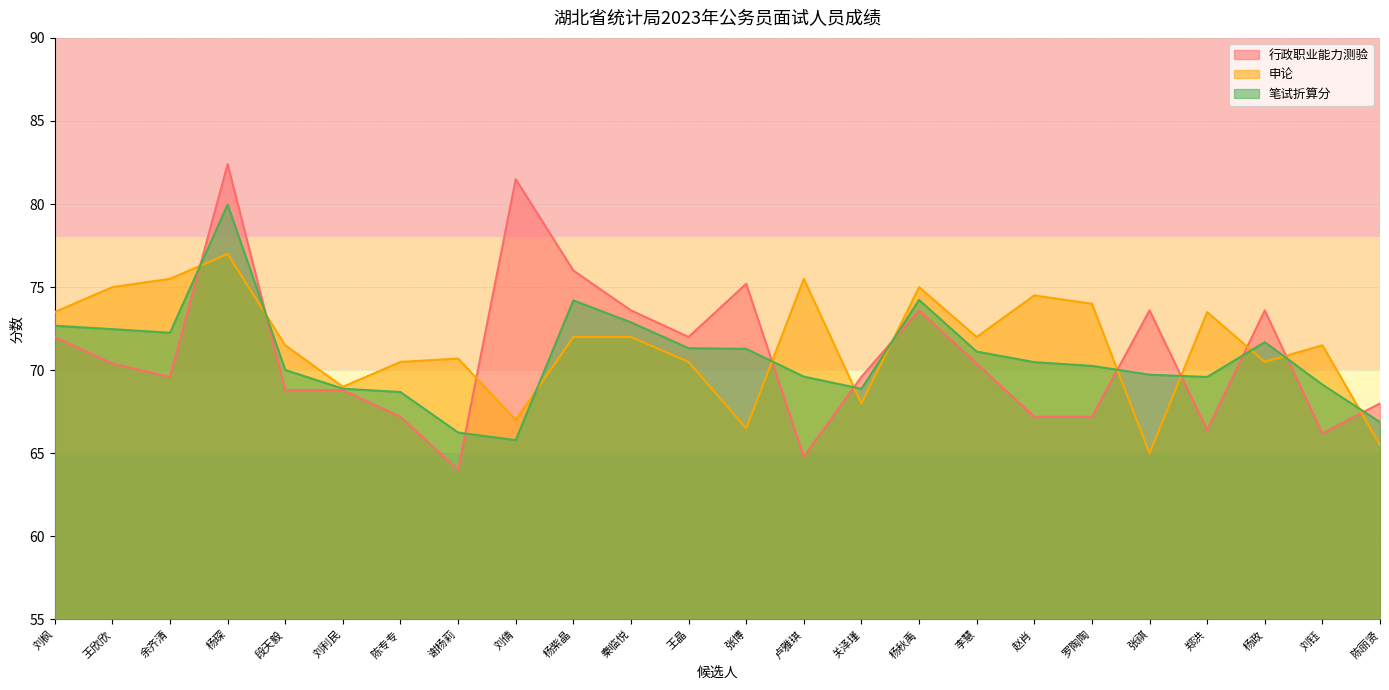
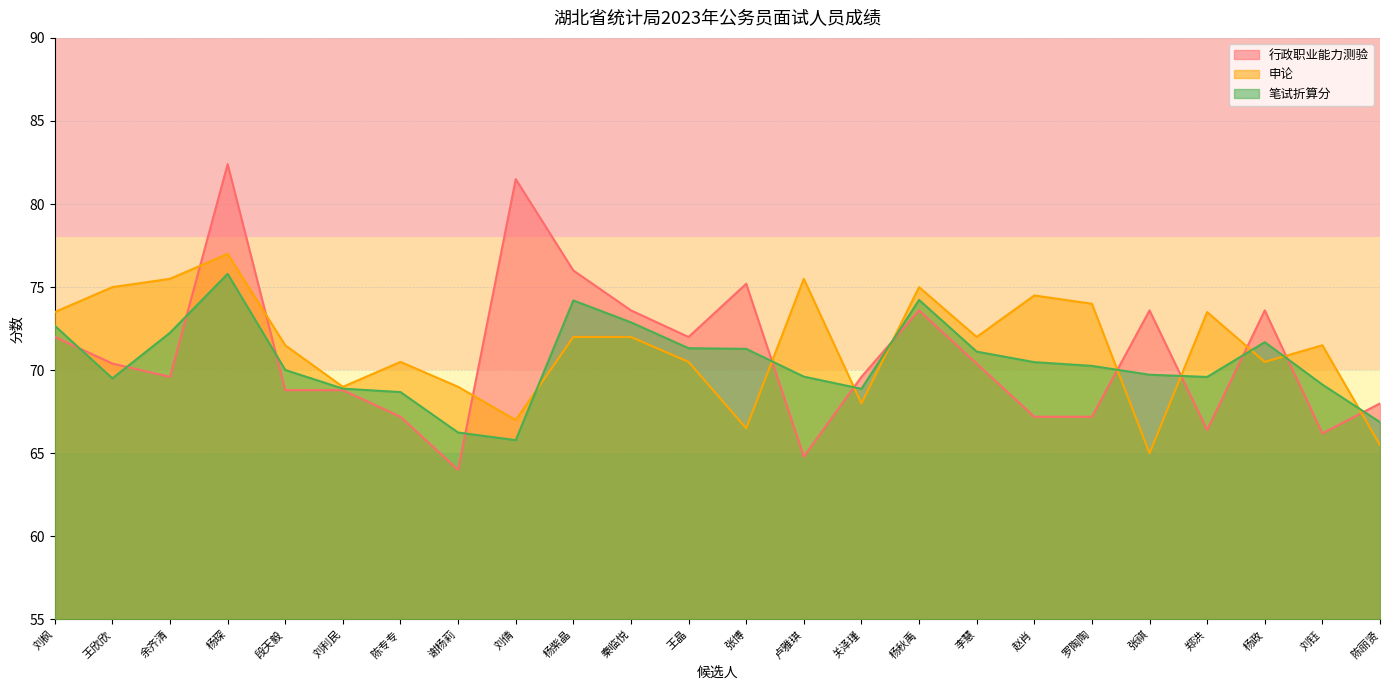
  {
    "行政职业能力测验": {
      "刘枫": 72.0,
      "王欣欣": 70.4,
      "余齐清": 69.6,
      "杨琛": 82.4,
      "段天毅": 68.8,
      "陈专专": 67.2,
      "谢杨莉": 64.0,
      "刘倩": 81.5,
      "杨紫晶": 76.0,
      "秦临悦": 73.6,
      "王晶": 72.0,
      "张博": 75.2,
      "卢雅琪": 64.8,
      "关泽瑾": 69.6,
      "杨秋禹": 73.6,
      "李慧": 70.4,
      "赵肖": 67.2,
      "罗陶陶": 67.2,
      "张祺": 73.6,
      "郑洪": 66.4,
      "杨政": 73.6,
      "刘钰": 66.2,
      "陈丽贤": 68.0
    },
    "申论": {
      "刘枫": 73.5,
      "王欣欣": 75.0,
      "余齐清": 75.5,
      "杨琛": 77.0,
      "段天毅": 71.5,
      "陈专专": 70.5,
-     "谢杨莉": 70.7,
+     "谢杨莉": 69.0,
      "刘倩": 67.0,
      "杨紫晶": 72.0,
      "秦临悦": 72.0,
      "王晶": 70.5,
      "张博": 66.5,
      "卢雅琪": 75.5,
      "关泽瑾": 68.0,
      "杨秋禹": 75.0,
      "李慧": 72.0,
      "赵肖": 74.5,
      "罗陶陶": 74.0,
      "张祺": 65.0,
      "郑洪": 73.5,
      "杨政": 70.5,
      "刘钰": 71.5,
      "陈丽贤": 65.5
    },
    "笔试折算分": {
      "刘枫": 72.7,
-     "王欣欣": 72.5,
+     "王欣欣": 69.5,
      "余齐清": 72.3,
-     "杨琛": 80.0,
+     "杨琛": 75.8,
      "段天毅": 70.0,
      "陈专专": 68.7,
      "谢杨莉": 66.3,
      "刘倩": 65.8,
      "杨紫晶": 74.2,
      "秦临悦": 72.9,
      "王晶": 71.3,
      "张博": 71.3,
      "卢雅琪": 69.6,
      "关泽瑾": 68.9,
      "杨秋禹": 74.2,
      "李慧": 71.1,
      "赵肖": 70.5,
      "罗陶陶": 70.3,
      "张祺": 69.7,
      "郑洪": 69.6,
      "杨政": 71.7,
      "刘钰": 69.1,
      "陈丽贤": 66.9
    }
  }
